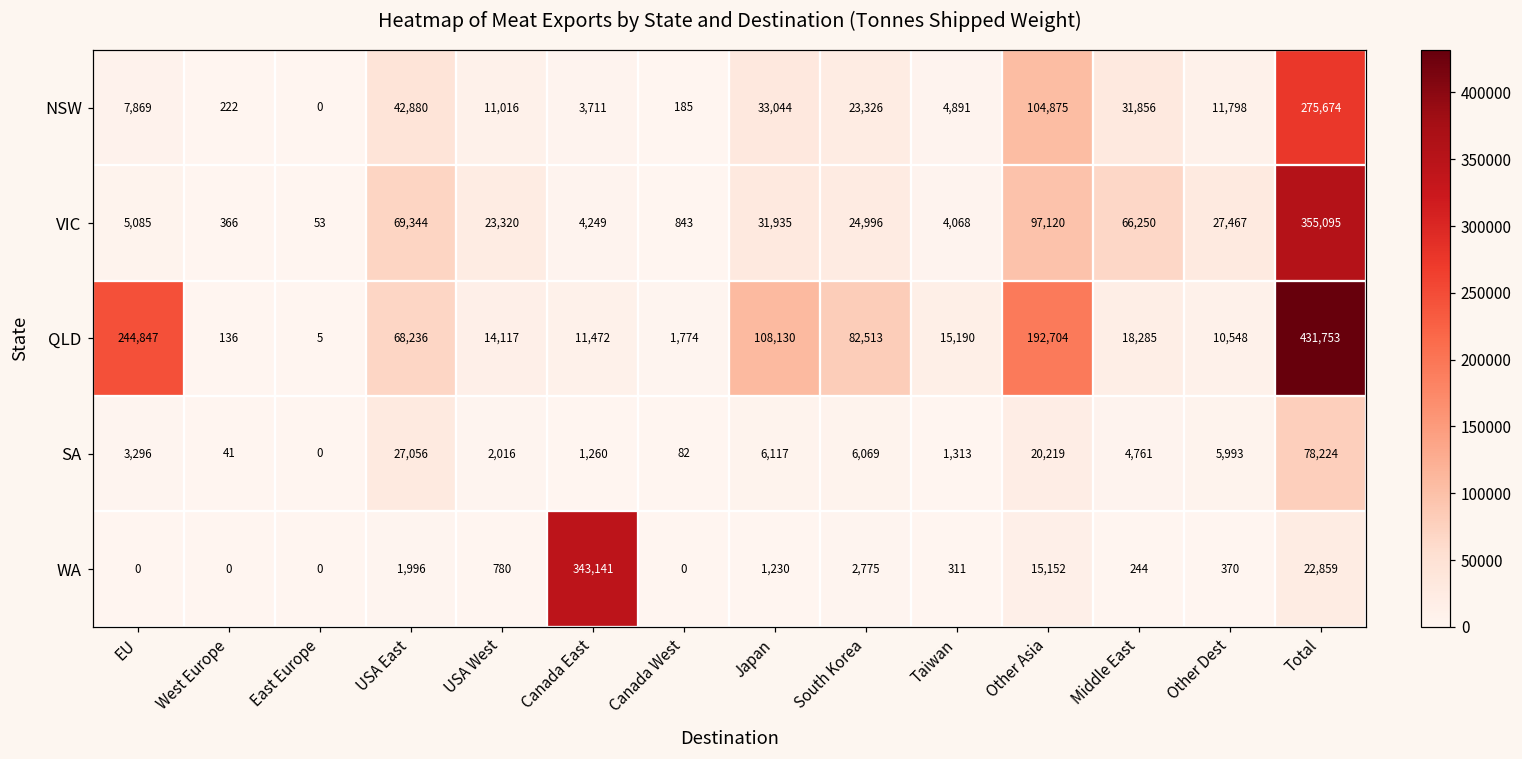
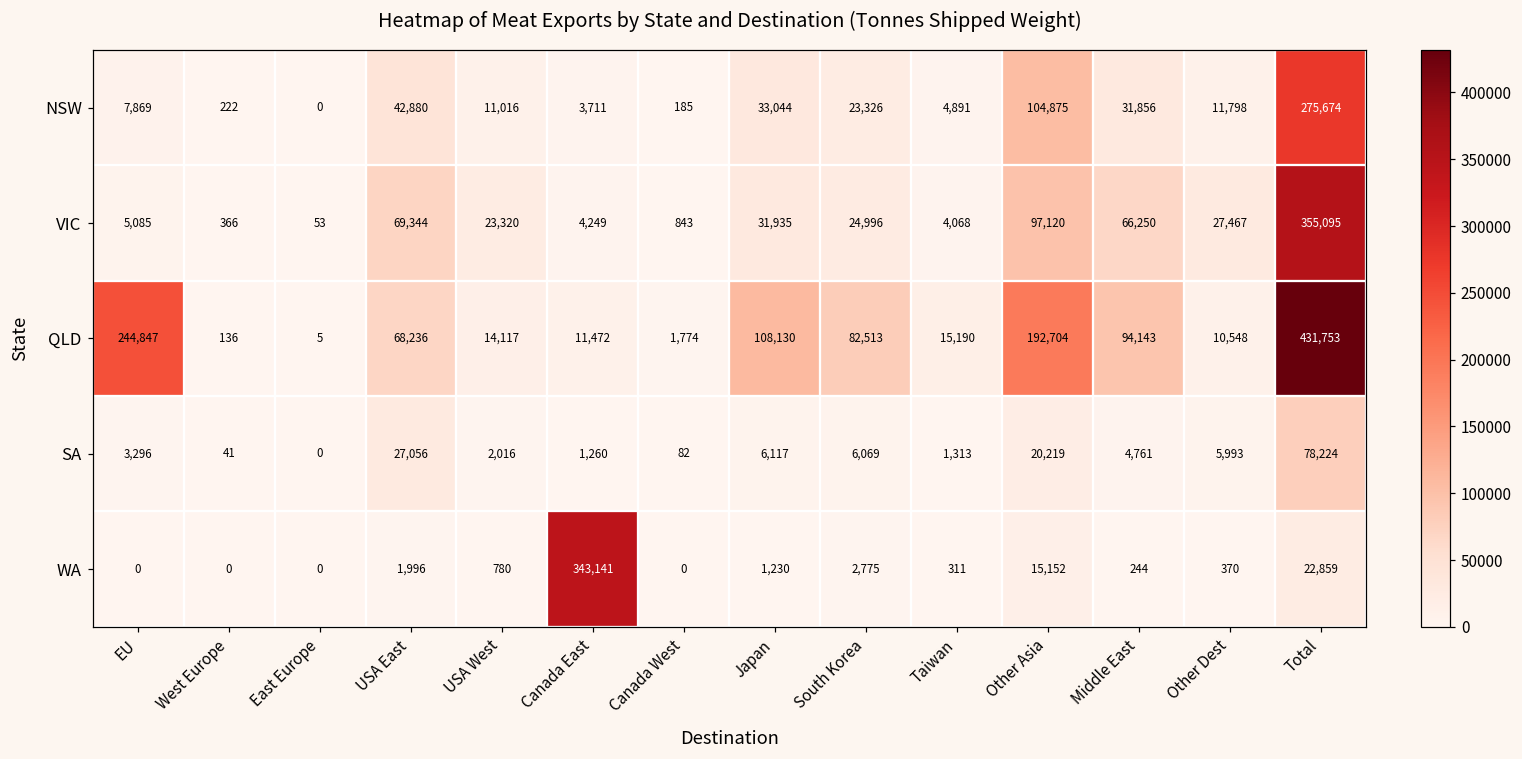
  {
    "NSW": {
      "EU": "7,869",
      "West Europe": "222",
      "East Europe": "0",
      "USA East": "42,880",
      "USA West": "11,016",
      "Canada East": "3,711",
      "Canada West": "185",
      "Japan": "33,044",
      "South Korea": "23,326",
      "Taiwan": "4,891",
      "Other Asia": "104,875",
      "Middle East": "31,856",
      "Other Dest": "11,798",
      "Total": "275,674"
    },
    "VIC": {
      "EU": "5,085",
      "West Europe": "366",
      "East Europe": "53",
      "USA East": "69,344",
      "USA West": "23,320",
      "Canada East": "4,249",
      "Canada West": "843",
      "Japan": "31,935",
      "South Korea": "24,996",
      "Taiwan": "4,068",
      "Other Asia": "97,120",
      "Middle East": "66,250",
      "Other Dest": "27,467",
      "Total": "355,095"
    },
    "QLD": {
      "EU": "244,847",
      "West Europe": "136",
      "East Europe": "5",
      "USA East": "68,236",
      "USA West": "14,117",
      "Canada East": "11,472",
      "Canada West": "1,774",
      "Japan": "108,130",
      "South Korea": "82,513",
      "Taiwan": "15,190",
      "Other Asia": "192,704",
-     "Middle East": "18,285",
+     "Middle East": "94,143",
      "Other Dest": "10,548",
      "Total": "431,753"
    },
    "SA": {
      "EU": "3,296",
      "West Europe": "41",
      "East Europe": "0",
      "USA East": "27,056",
      "USA West": "2,016",
      "Canada East": "1,260",
      "Canada West": "82",
      "Japan": "6,117",
      "South Korea": "6,069",
      "Taiwan": "1,313",
      "Other Asia": "20,219",
      "Middle East": "4,761",
      "Other Dest": "5,993",
      "Total": "78,224"
    },
    "WA": {
      "EU": "0",
      "West Europe": "0",
      "East Europe": "0",
      "USA East": "1,996",
      "USA West": "780",
      "Canada East": "343,141",
      "Canada West": "0",
      "Japan": "1,230",
      "South Korea": "2,775",
      "Taiwan": "311",
      "Other Asia": "15,152",
      "Middle East": "244",
      "Other Dest": "370",
      "Total": "22,859"
    }
  }
